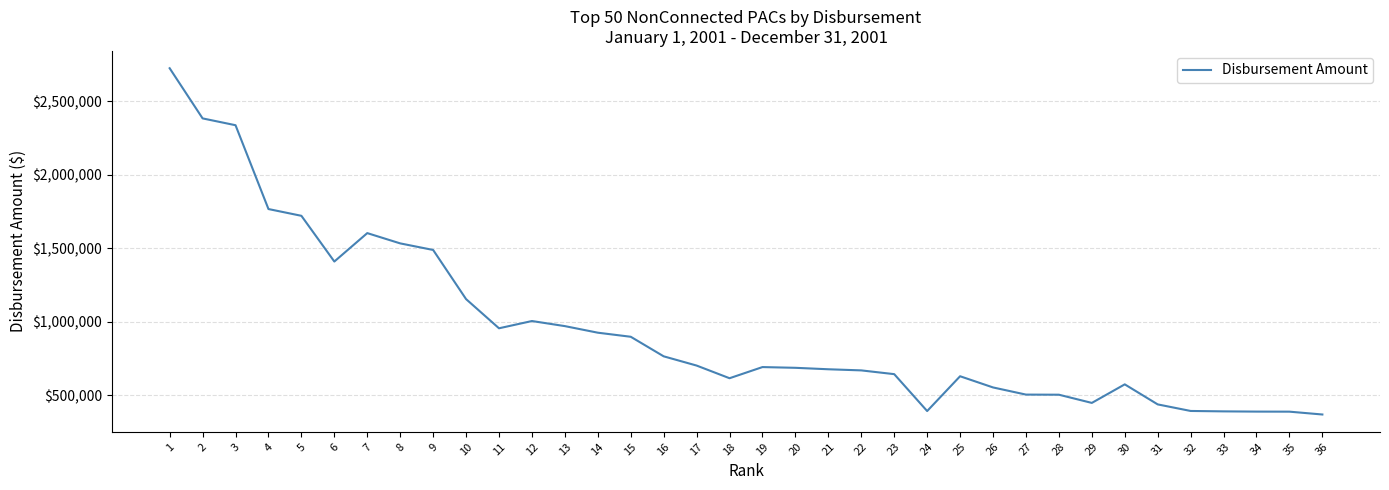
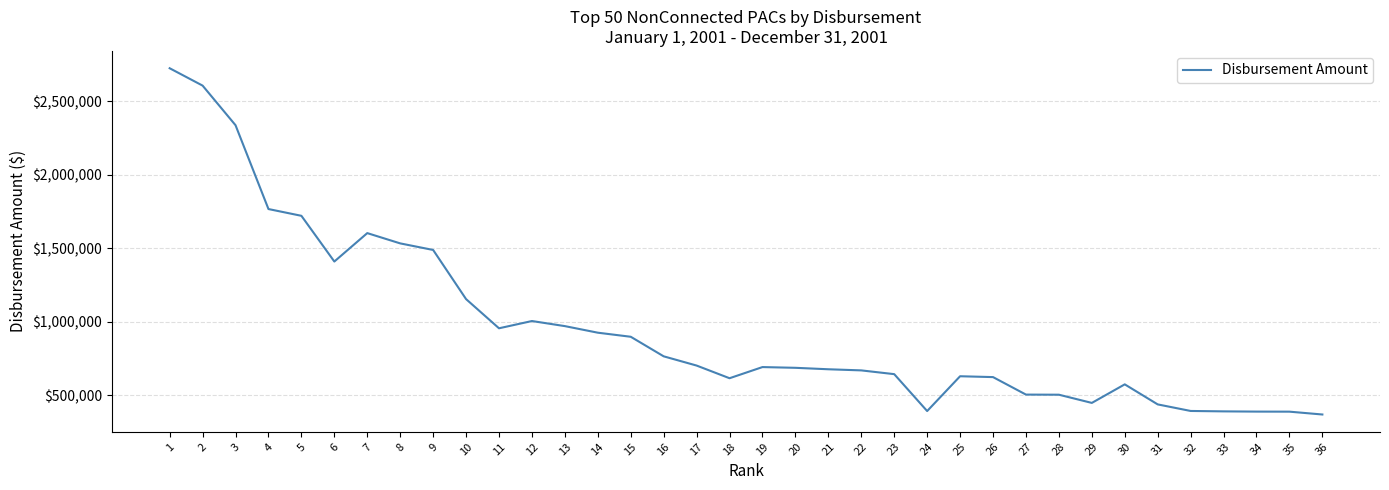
  {
    "1": "$2,720,000",
-   "2": "$2,380,000",
+   "2": "$2,610,000",
    "3": "$2,340,000",
    "4": "$1,770,000",
    "5": "$1,720,000",
    "6": "$1,410,000",
    "7": "$1,600,000",
    "8": "$1,530,000",
    "9": "$1,490,000",
    "10": "$1,150,000",
    "11": "$950,000",
    "12": "$1,000,000",
    "13": "$970,000",
    "14": "$920,000",
    "15": "$900,000",
    "16": "$760,000",
    "17": "$700,000",
    "18": "$610,000",
    "19": "$690,000",
    "20": "$690,000",
    "21": "$680,000",
    "22": "$670,000",
    "23": "$640,000",
    "24": "$390,000",
    "25": "$630,000",
-   "26": "$550,000",
+   "26": "$620,000",
    "27": "$500,000",
    "28": "$500,000",
    "29": "$450,000",
    "30": "$570,000",
    "31": "$440,000",
    "32": "$390,000",
    "33": "$390,000",
    "34": "$390,000",
    "35": "$390,000",
    "36": "$370,000"
  }
